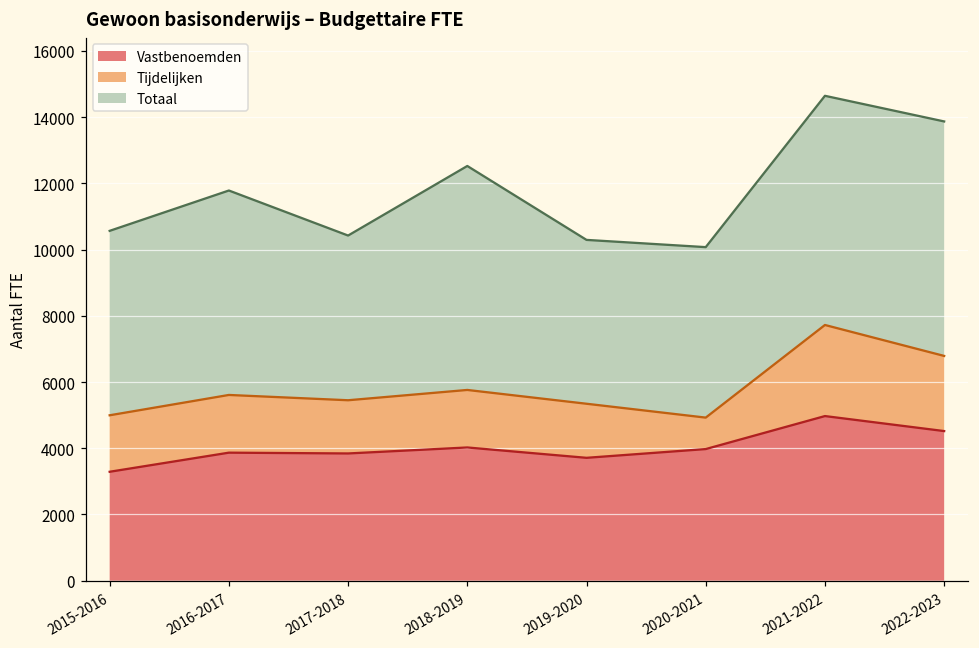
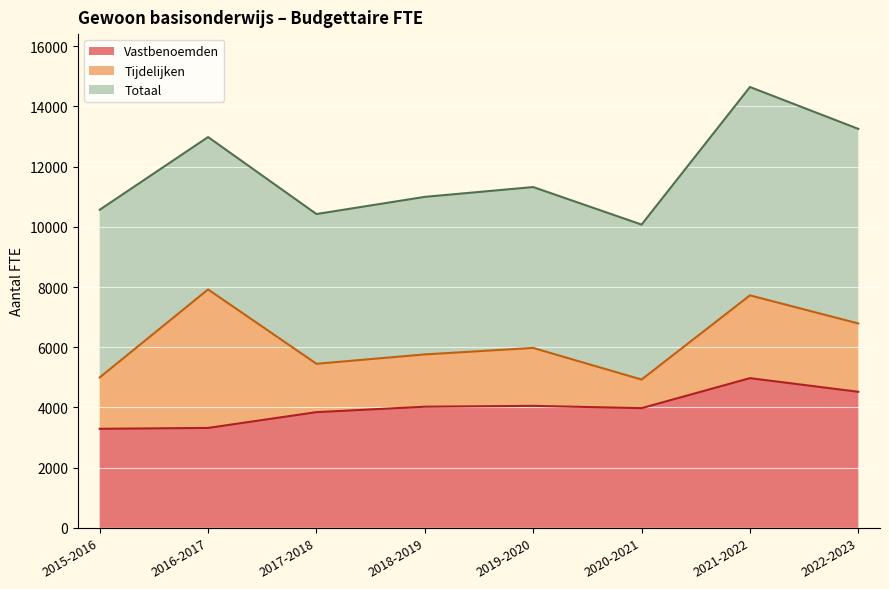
  {
    "Vastbenoemden": {
      "2015-2016": 3300,
-     "2016-2017": 3900,
+     "2016-2017": 3300,
      "2017-2018": 3800,
      "2018-2019": 4000,
-     "2019-2020": 3700,
+     "2019-2020": 4100,
      "2020-2021": 4000,
      "2021-2022": 5000,
      "2022-2023": 4500
    },
    "Tijdelijken": {
      "2015-2016": 1700,
-     "2016-2017": 1700,
+     "2016-2017": 4600,
      "2017-2018": 1600,
      "2018-2019": 1700,
-     "2019-2020": 1600,
+     "2019-2020": 1900,
      "2020-2021": 900,
      "2021-2022": 2800,
      "2022-2023": 2300
    },
    "Totaal": {
      "2015-2016": 5600,
-     "2016-2017": 6200,
+     "2016-2017": 5100,
      "2017-2018": 5000,
-     "2018-2019": 6800,
-     "2019-2020": 4900,
+     "2018-2019": 5200,
+     "2019-2020": 5300,
      "2020-2021": 5100,
      "2021-2022": 6900,
-     "2022-2023": 7100
+     "2022-2023": 6500
    }
  }
